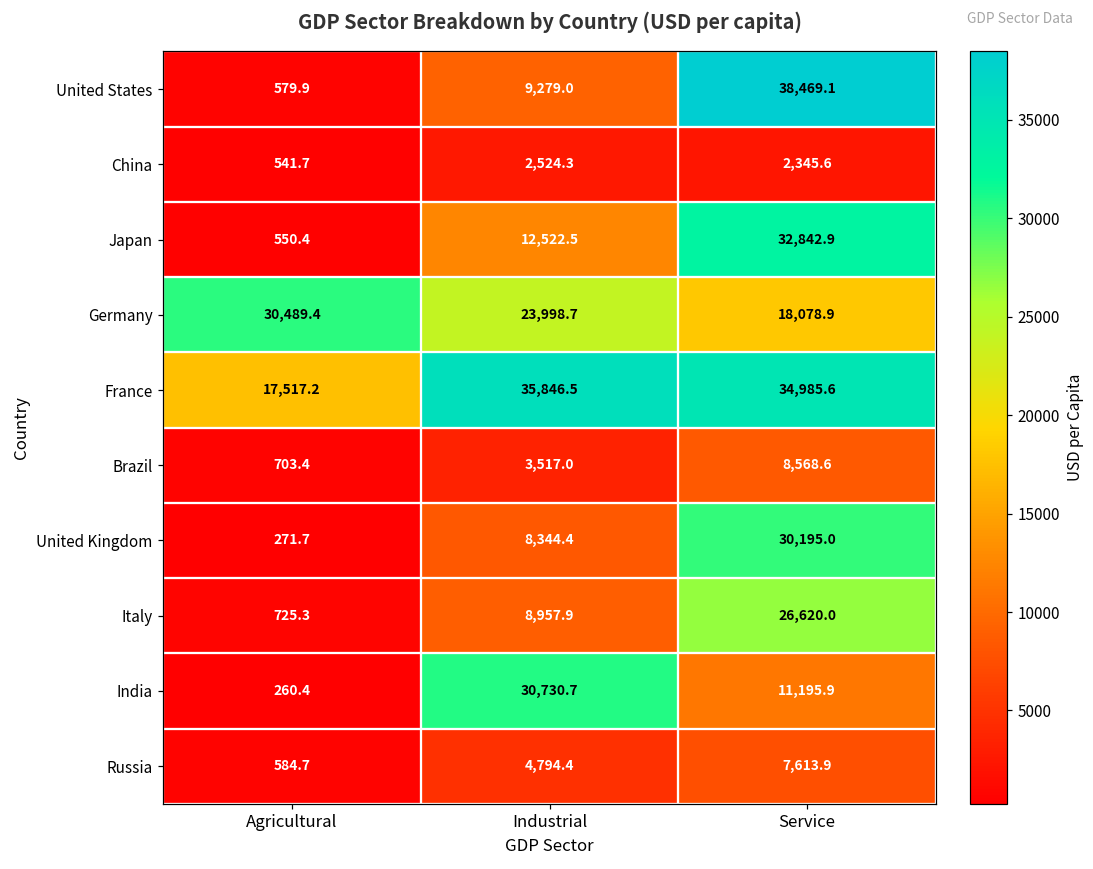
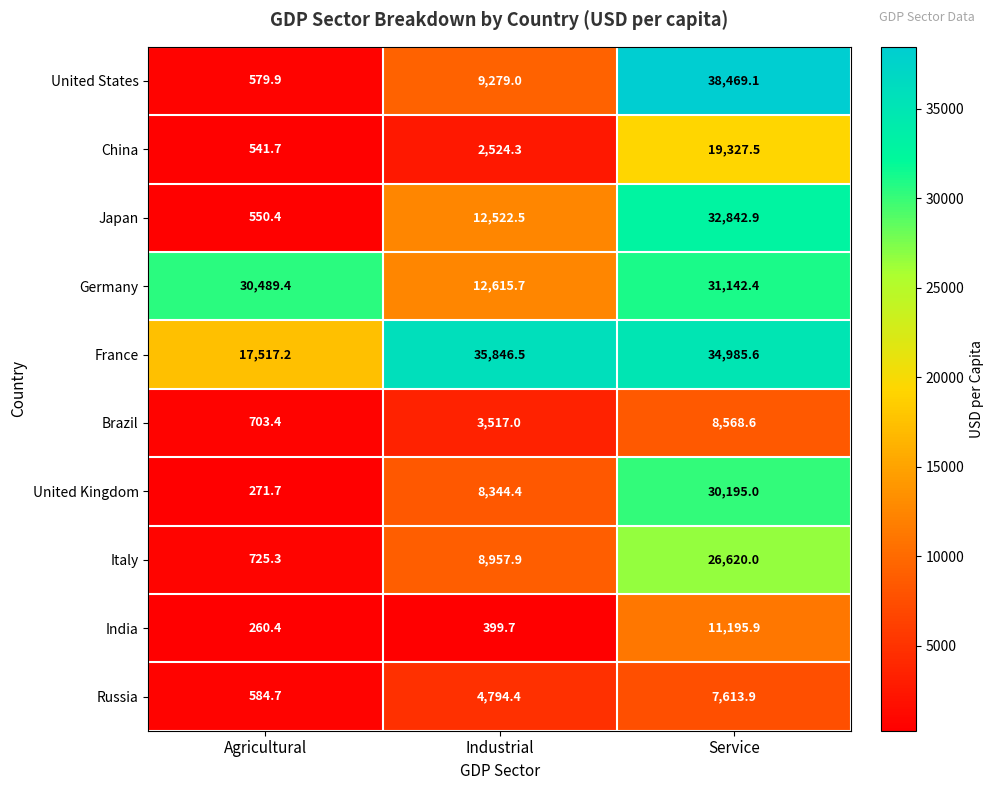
  {
    "United States": {
      "Agricultural": "579.9",
      "Industrial": "9,279.0",
      "Service": "38,469.1"
    },
    "China": {
      "Agricultural": "541.7",
      "Industrial": "2,524.3",
-     "Service": "2,345.6"
+     "Service": "19,327.5"
    },
    "Japan": {
      "Agricultural": "550.4",
      "Industrial": "12,522.5",
      "Service": "32,842.9"
    },
    "Germany": {
      "Agricultural": "30,489.4",
-     "Industrial": "23,998.7",
-     "Service": "18,078.9"
+     "Industrial": "12,615.7",
+     "Service": "31,142.4"
    },
    "France": {
      "Agricultural": "17,517.2",
      "Industrial": "35,846.5",
      "Service": "34,985.6"
    },
    "Brazil": {
      "Agricultural": "703.4",
      "Industrial": "3,517.0",
      "Service": "8,568.6"
    },
    "United Kingdom": {
      "Agricultural": "271.7",
      "Industrial": "8,344.4",
      "Service": "30,195.0"
    },
    "Italy": {
      "Agricultural": "725.3",
      "Industrial": "8,957.9",
      "Service": "26,620.0"
    },
    "India": {
      "Agricultural": "260.4",
-     "Industrial": "30,730.7",
+     "Industrial": "399.7",
      "Service": "11,195.9"
    },
    "Russia": {
      "Agricultural": "584.7",
      "Industrial": "4,794.4",
      "Service": "7,613.9"
    }
  }
